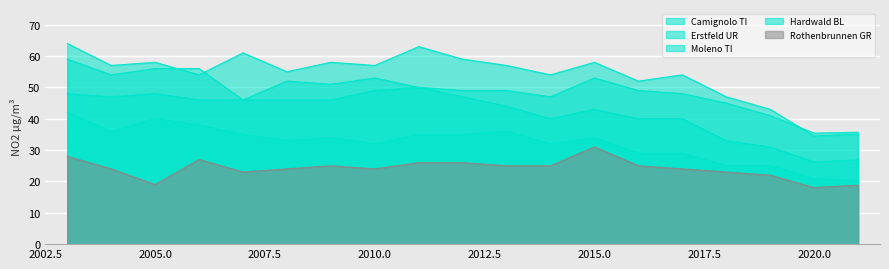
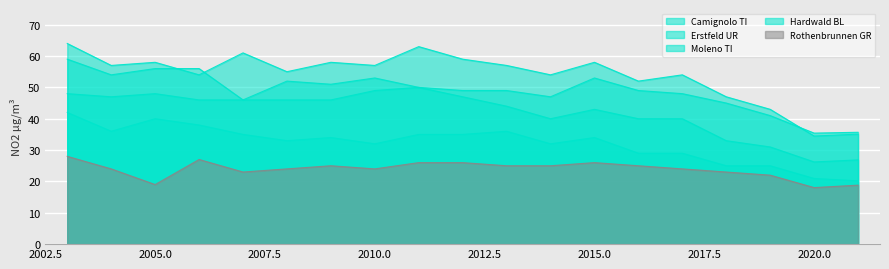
  {
    "Rothenbrunnen GR": {
      "2005.0": 19,
      "2010.0": 24,
-     "2015.0": 31,
+     "2015.0": 26,
      "2020.0": 18
    }
  }
